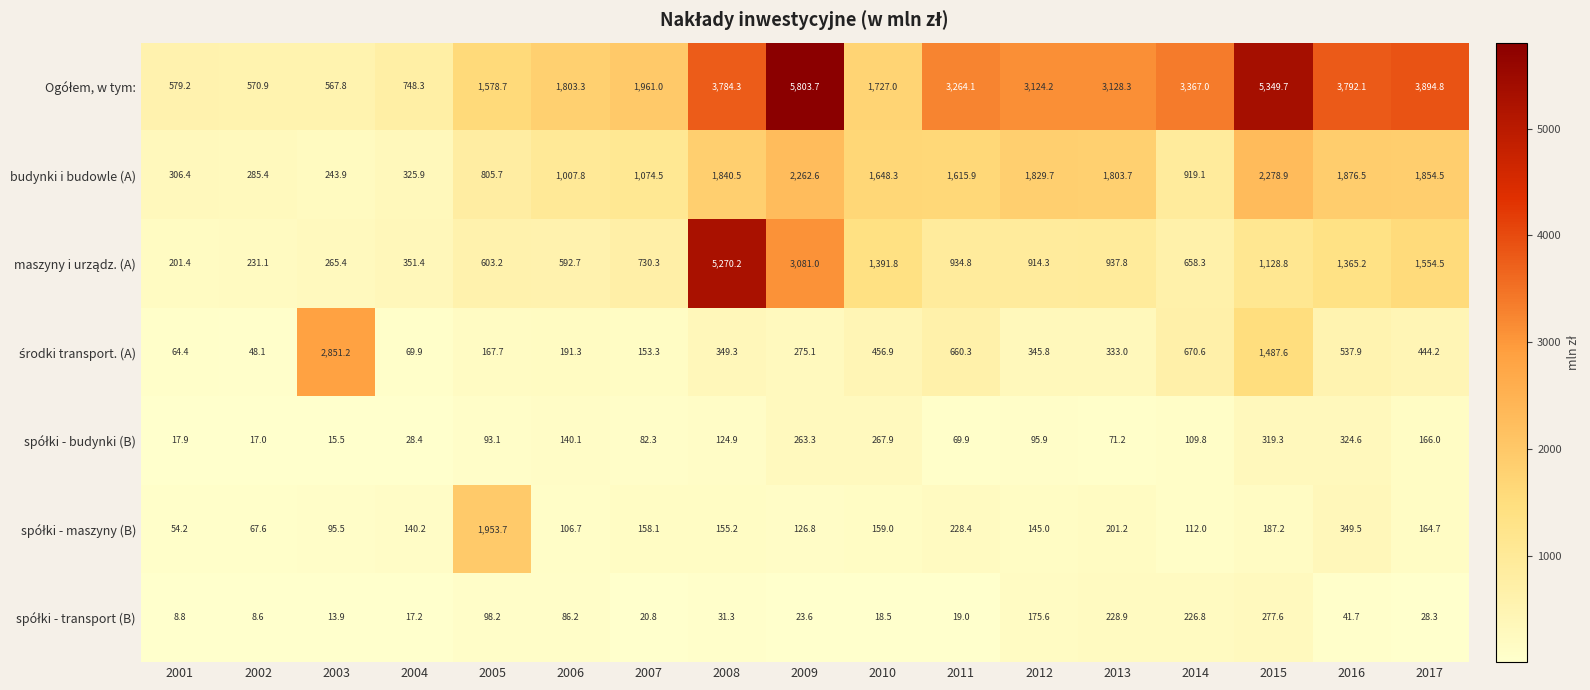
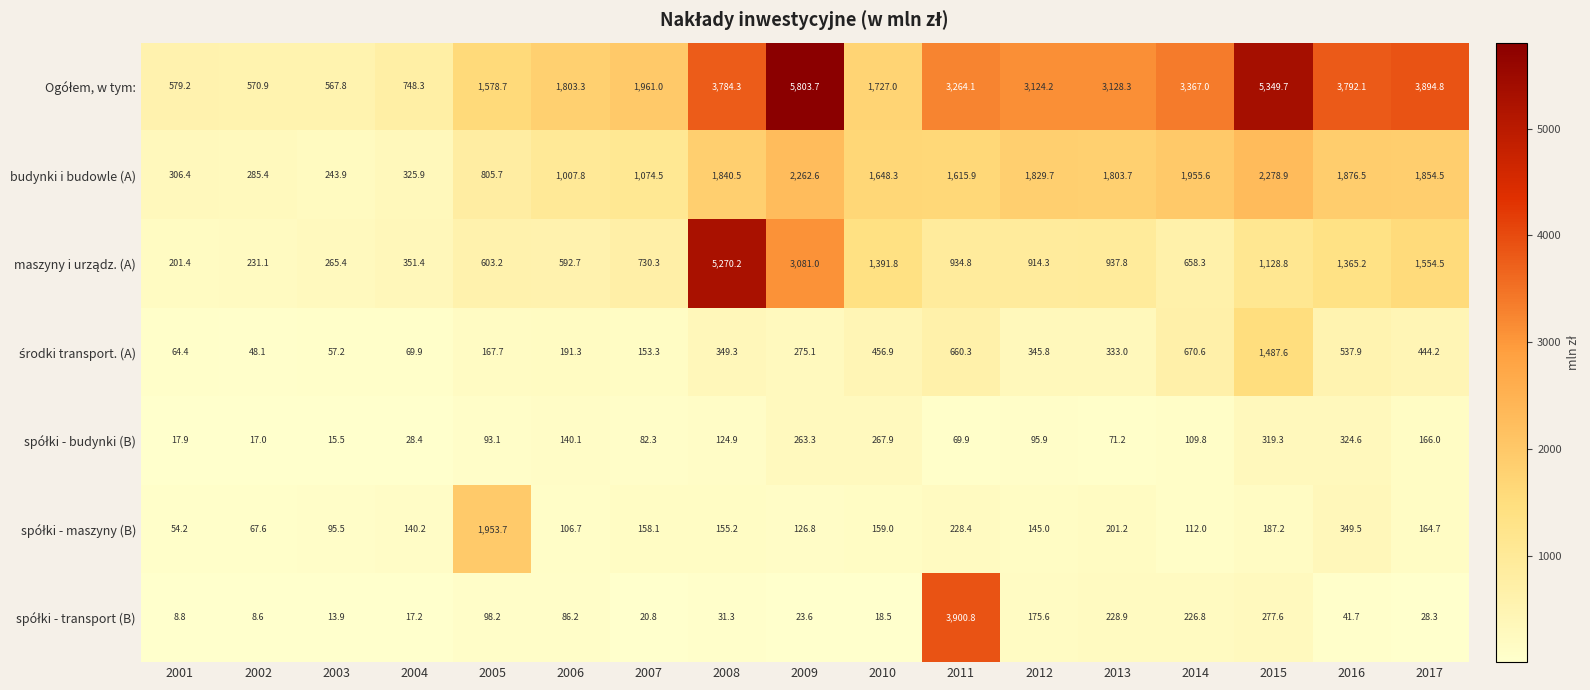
  {
    "Ogółem, w tym:": {
      "2001": "579.2",
      "2002": "570.9",
      "2003": "567.8",
      "2004": "748.3",
      "2005": "1,578.7",
      "2006": "1,803.3",
      "2007": "1,961.0",
      "2008": "3,784.3",
      "2009": "5,803.7",
      "2010": "1,727.0",
      "2011": "3,264.1",
      "2012": "3,124.2",
      "2013": "3,128.3",
      "2014": "3,367.0",
      "2015": "5,349.7",
      "2016": "3,792.1",
      "2017": "3,894.8"
    },
    "budynki i budowle (A)": {
      "2001": "306.4",
      "2002": "285.4",
      "2003": "243.9",
      "2004": "325.9",
      "2005": "805.7",
      "2006": "1,007.8",
      "2007": "1,074.5",
      "2008": "1,840.5",
      "2009": "2,262.6",
      "2010": "1,648.3",
      "2011": "1,615.9",
      "2012": "1,829.7",
      "2013": "1,803.7",
-     "2014": "919.1",
+     "2014": "1,955.6",
      "2015": "2,278.9",
      "2016": "1,876.5",
      "2017": "1,854.5"
    },
    "maszyny i urządz. (A)": {
      "2001": "201.4",
      "2002": "231.1",
      "2003": "265.4",
      "2004": "351.4",
      "2005": "603.2",
      "2006": "592.7",
      "2007": "730.3",
      "2008": "5,270.2",
      "2009": "3,081.0",
      "2010": "1,391.8",
      "2011": "934.8",
      "2012": "914.3",
      "2013": "937.8",
      "2014": "658.3",
      "2015": "1,128.8",
      "2016": "1,365.2",
      "2017": "1,554.5"
    },
    "środki transport. (A)": {
      "2001": "64.4",
      "2002": "48.1",
-     "2003": "2,851.2",
+     "2003": "57.2",
      "2004": "69.9",
      "2005": "167.7",
      "2006": "191.3",
      "2007": "153.3",
      "2008": "349.3",
      "2009": "275.1",
      "2010": "456.9",
      "2011": "660.3",
      "2012": "345.8",
      "2013": "333.0",
      "2014": "670.6",
      "2015": "1,487.6",
      "2016": "537.9",
      "2017": "444.2"
    },
    "spółki - budynki (B)": {
      "2001": "17.9",
      "2002": "17.0",
      "2003": "15.5",
      "2004": "28.4",
      "2005": "93.1",
      "2006": "140.1",
      "2007": "82.3",
      "2008": "124.9",
      "2009": "263.3",
      "2010": "267.9",
      "2011": "69.9",
      "2012": "95.9",
      "2013": "71.2",
      "2014": "109.8",
      "2015": "319.3",
      "2016": "324.6",
      "2017": "166.0"
    },
    "spółki - maszyny (B)": {
      "2001": "54.2",
      "2002": "67.6",
      "2003": "95.5",
      "2004": "140.2",
      "2005": "1,953.7",
      "2006": "106.7",
      "2007": "158.1",
      "2008": "155.2",
      "2009": "126.8",
      "2010": "159.0",
      "2011": "228.4",
      "2012": "145.0",
      "2013": "201.2",
      "2014": "112.0",
      "2015": "187.2",
      "2016": "349.5",
      "2017": "164.7"
    },
    "spółki - transport (B)": {
      "2001": "8.8",
      "2002": "8.6",
      "2003": "13.9",
      "2004": "17.2",
      "2005": "98.2",
      "2006": "86.2",
      "2007": "20.8",
      "2008": "31.3",
      "2009": "23.6",
      "2010": "18.5",
-     "2011": "19.0",
+     "2011": "3,900.8",
      "2012": "175.6",
      "2013": "228.9",
      "2014": "226.8",
      "2015": "277.6",
      "2016": "41.7",
      "2017": "28.3"
    }
  }
